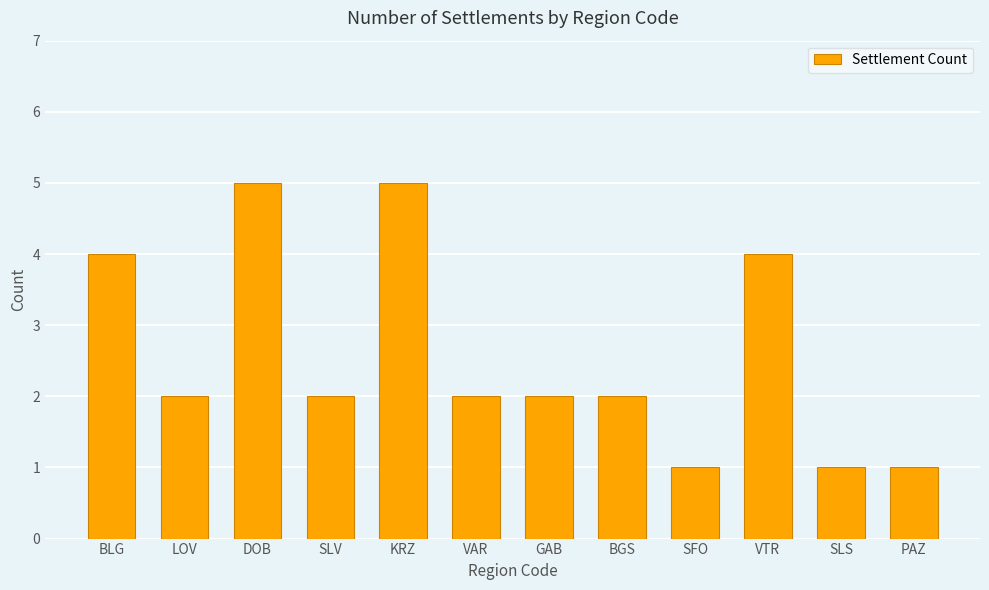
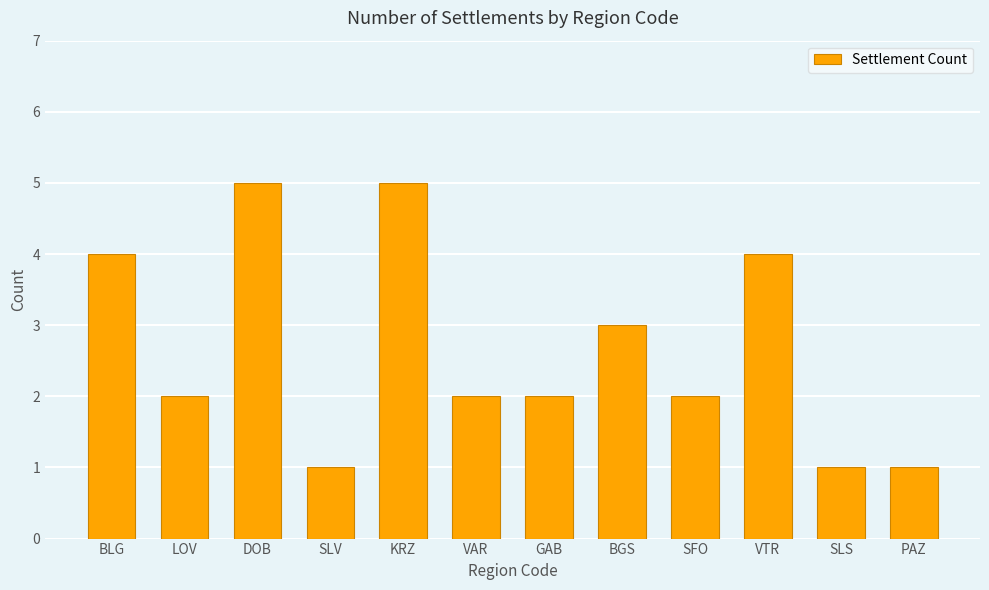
  {
    "BLG": 4,
    "LOV": 2,
    "DOB": 5,
-   "SLV": 2,
+   "SLV": 1,
    "KRZ": 5,
    "VAR": 2,
    "GAB": 2,
-   "BGS": 2,
-   "SFO": 1,
+   "BGS": 3,
+   "SFO": 2,
    "VTR": 4,
    "SLS": 1,
    "PAZ": 1
  }
